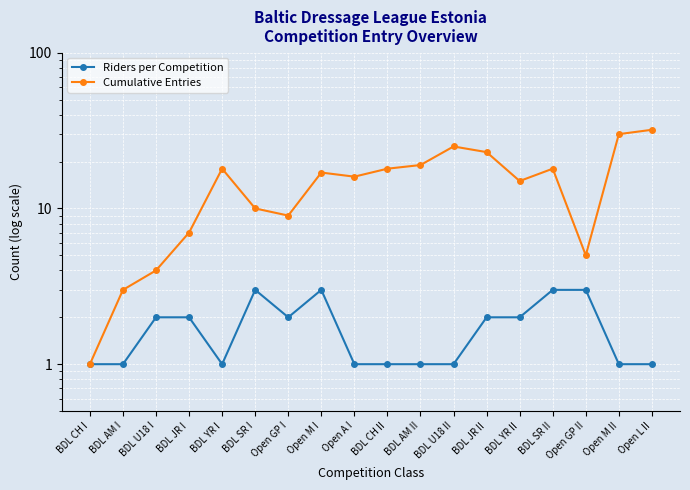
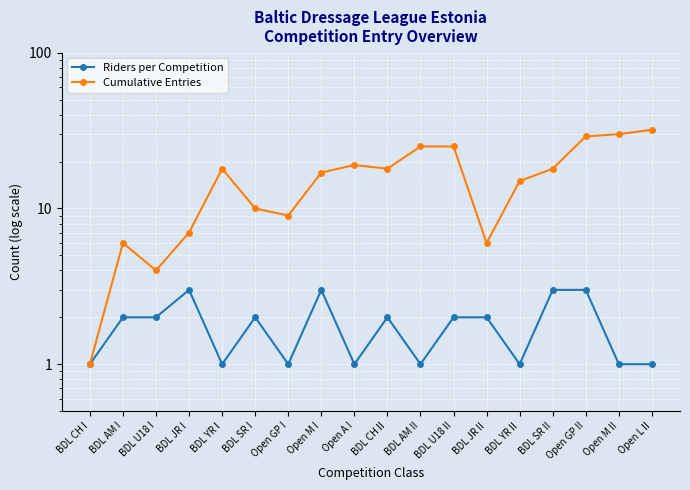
  {
    "Riders per Competition": {
-     "BDL AM I": 1,
+     "BDL AM I": 2,
      "BDL U18 I": 2,
-     "BDL JR I": 2,
+     "BDL JR I": 3,
      "BDL YR I": 1,
-     "BDL SR I": 3,
-     "Open GP I": 2,
+     "BDL SR I": 2,
+     "Open GP I": 1,
      "Open M I": 3,
      "Open A I": 1,
-     "BDL CH II": 1,
+     "BDL CH II": 2,
      "BDL AM II": 1,
-     "BDL U18 II": 1,
+     "BDL U18 II": 2,
      "BDL JR II": 2,
-     "BDL YR II": 2,
+     "BDL YR II": 1,
      "BDL SR II": 3,
      "Open GP II": 3,
      "Open M II": 1,
      "Open L II": 1
    },
    "Cumulative Entries": {
-     "BDL AM I": 3,
+     "BDL AM I": 6,
      "BDL U18 I": 4,
      "BDL JR I": 7,
      "BDL YR I": 18,
      "BDL SR I": 10,
      "Open GP I": 9,
      "Open M I": 17,
-     "Open A I": 16,
+     "Open A I": 19,
      "BDL CH II": 18,
-     "BDL AM II": 19,
+     "BDL AM II": 25,
      "BDL U18 II": 25,
-     "BDL JR II": 23,
+     "BDL JR II": 6,
      "BDL YR II": 15,
      "BDL SR II": 18,
-     "Open GP II": 5,
+     "Open GP II": 29,
      "Open M II": 30,
      "Open L II": 32
    }
  }
